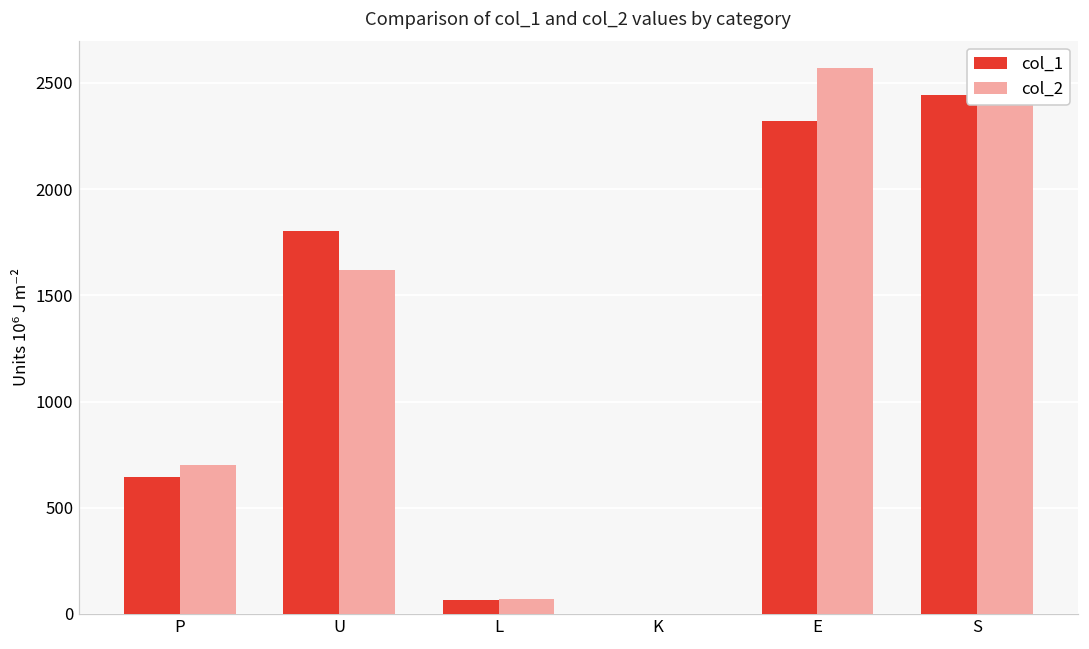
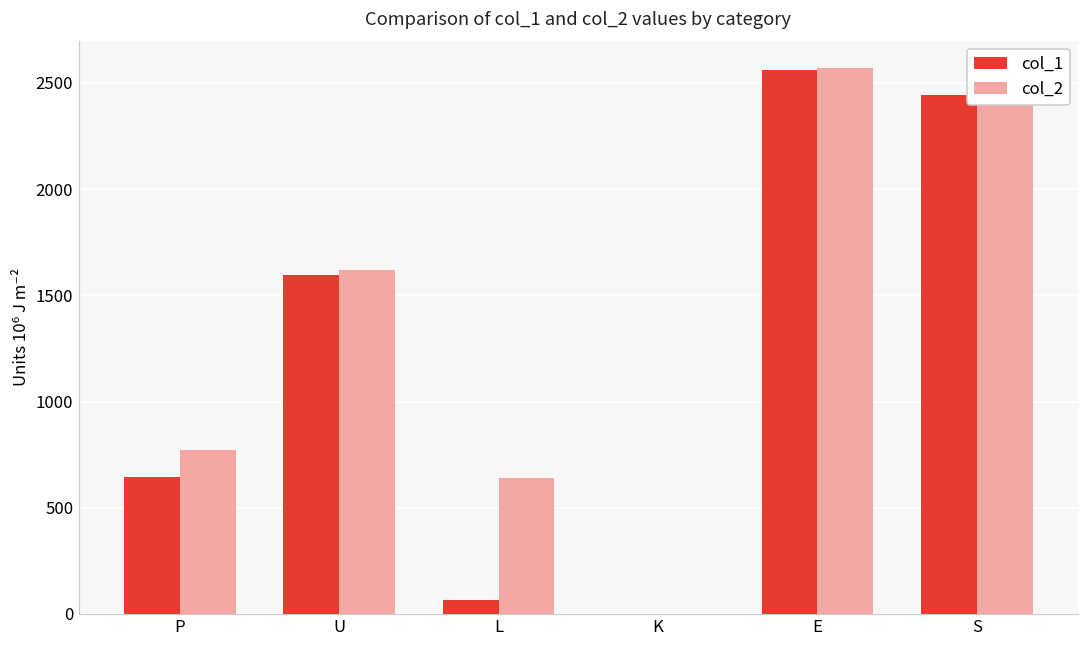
  {
    "col_1": {
      "P": 650,
-     "U": 1800,
+     "U": 1600,
      "L": 60,
-     "E": 2320,
+     "E": 2560,
      "S": 2450
    },
    "col_2": {
-     "P": 700,
+     "P": 770,
      "U": 1620,
-     "L": 70,
+     "L": 640,
      "E": 2570
    }
  }
